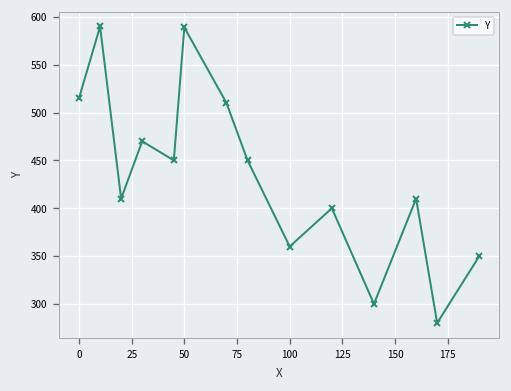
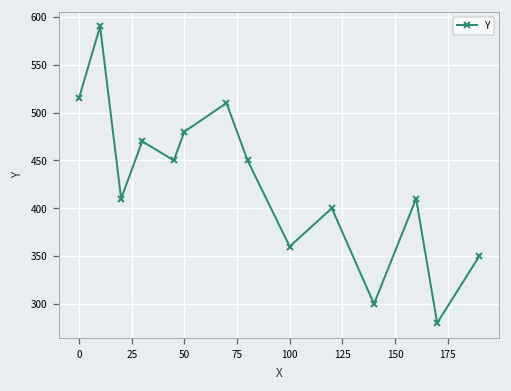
  {
    "0": 520,
-   "50": 590,
+   "50": 480,
    "100": 360
  }
